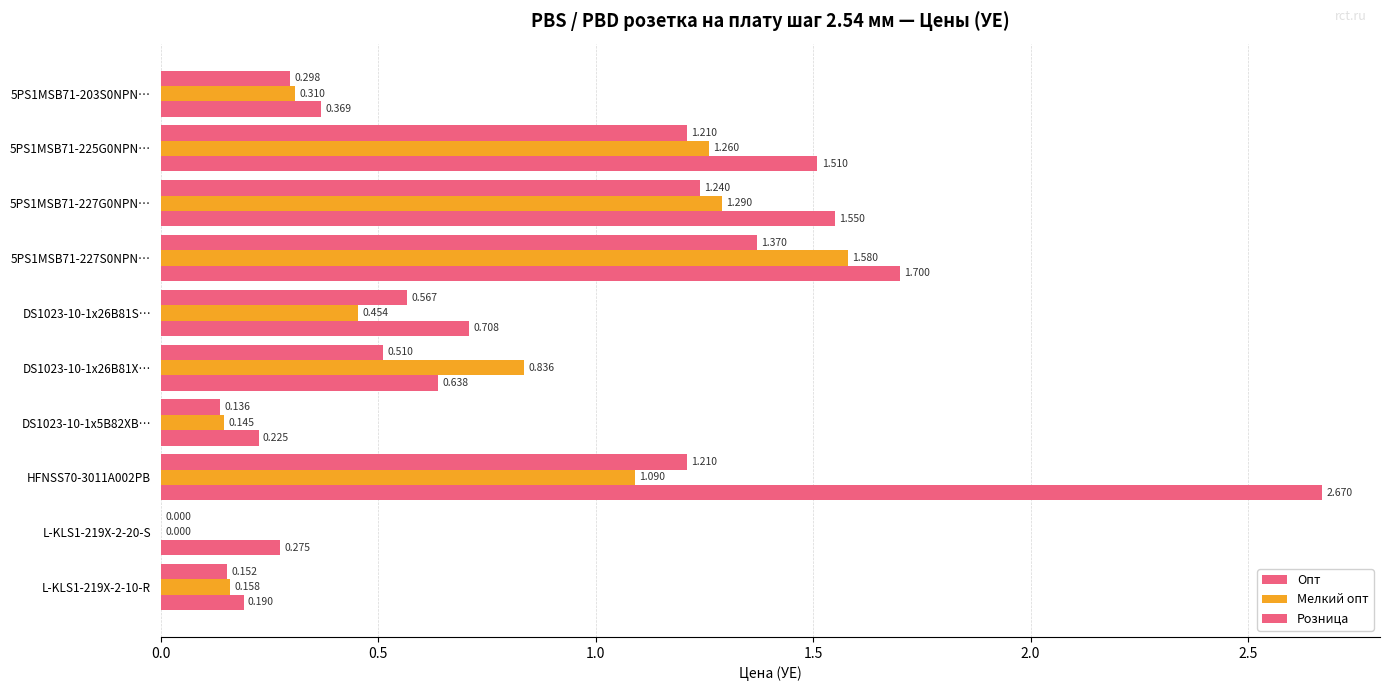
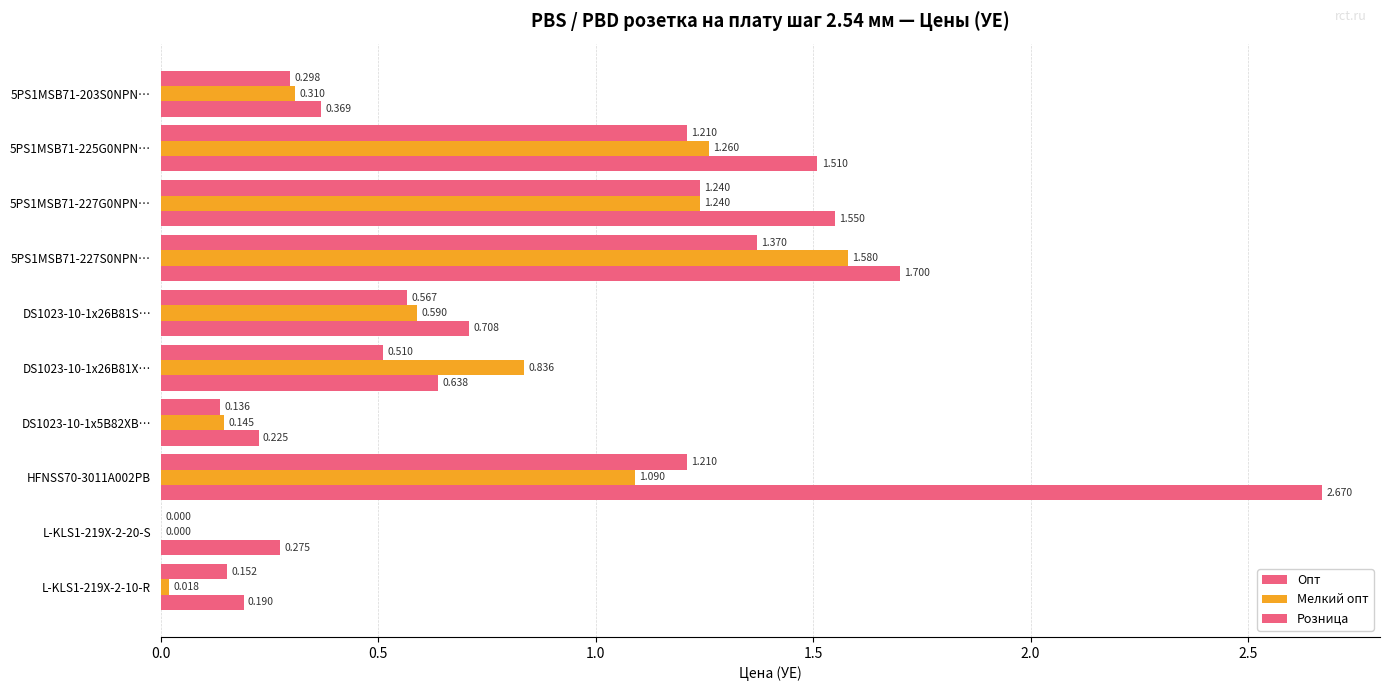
  {
    "Мелкий опт": {
      "5PS1MSB71-203S0NPN…": 0.310,
      "5PS1MSB71-225G0NPN…": 1.260,
-     "5PS1MSB71-227G0NPN…": 1.290,
+     "5PS1MSB71-227G0NPN…": 1.240,
      "5PS1MSB71-227S0NPN…": 1.580,
-     "DS1023-10-1x26B81S…": 0.454,
+     "DS1023-10-1x26B81S…": 0.590,
      "DS1023-10-1x26B81X…": 0.836,
      "DS1023-10-1x5B82XB…": 0.145,
      "HFNSS70-3011A002PB": 1.090,
      "L-KLS1-219X-2-20-S": 0.000,
-     "L-KLS1-219X-2-10-R": 0.158
+     "L-KLS1-219X-2-10-R": 0.018
    }
  }
